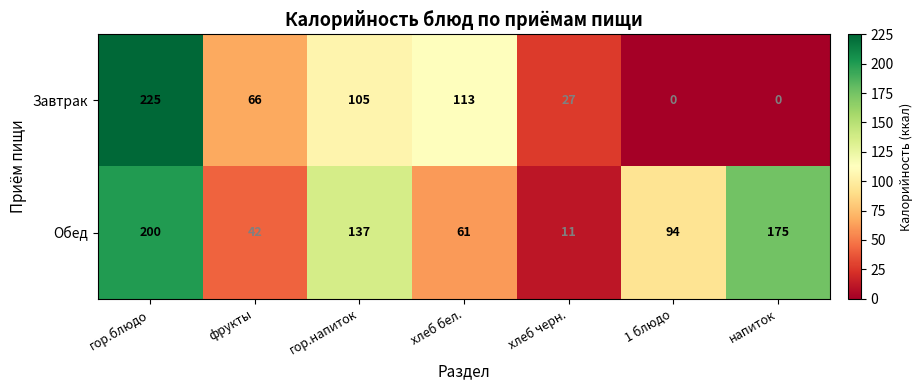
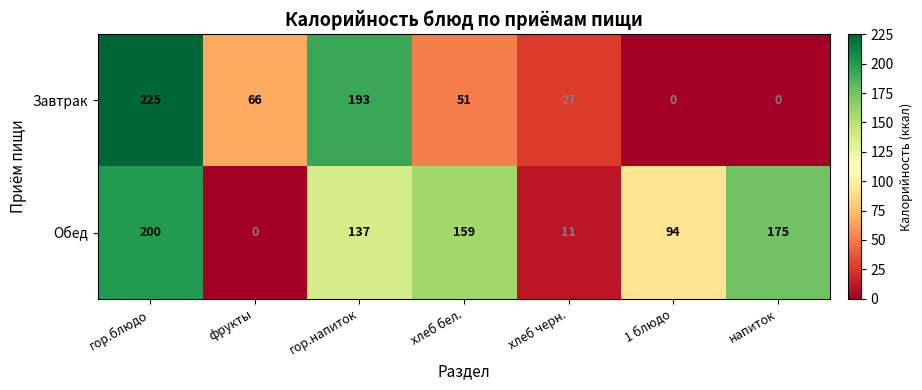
  {
    "Завтрак": {
      "гор.блюдо": 225,
      "фрукты": 66,
-     "гор.напиток": 105,
-     "хлеб бел.": 113,
+     "гор.напиток": 193,
+     "хлеб бел.": 51,
      "хлеб черн.": 27,
      "1 блюдо": 0,
      "напиток": 0
    },
    "Обед": {
      "гор.блюдо": 200,
-     "фрукты": 42,
+     "фрукты": 0,
      "гор.напиток": 137,
-     "хлеб бел.": 61,
+     "хлеб бел.": 159,
      "хлеб черн.": 11,
      "1 блюдо": 94,
      "напиток": 175
    }
  }
